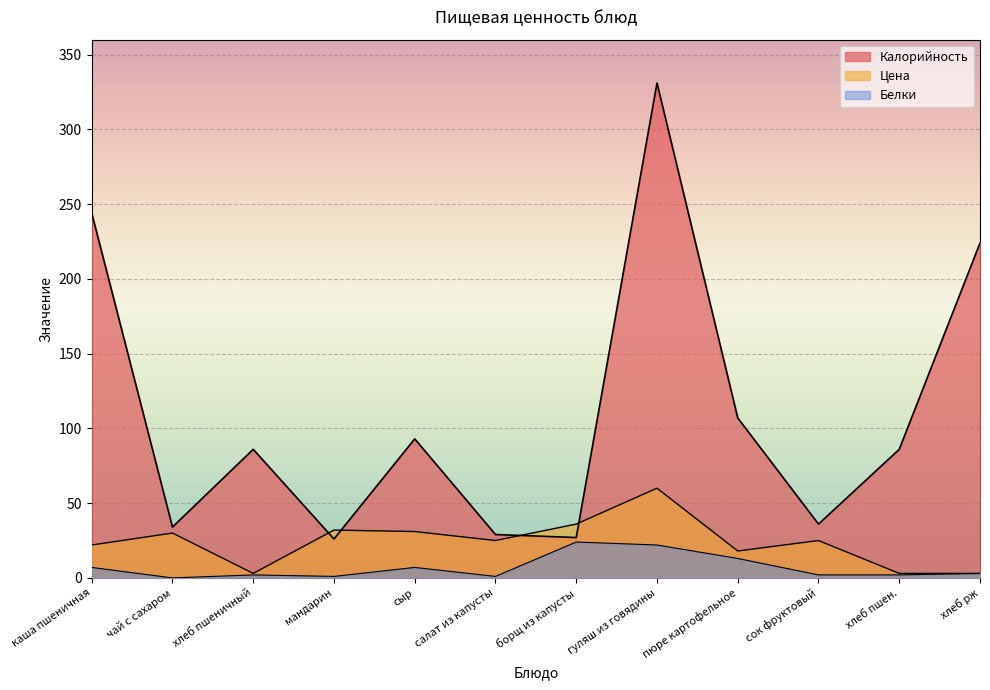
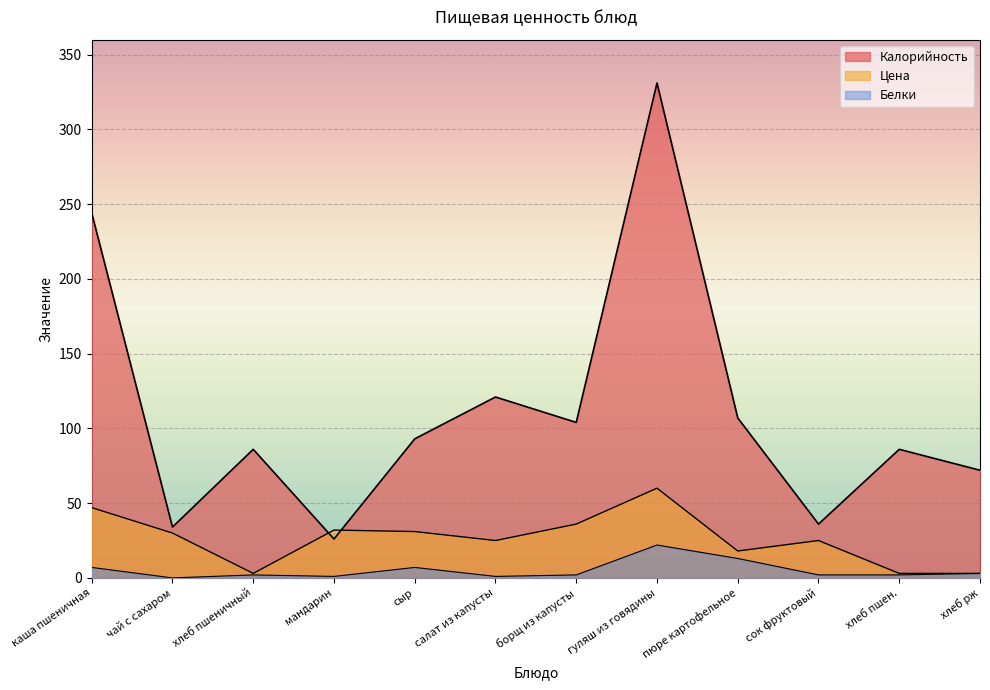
  {
    "Калорийность": {
      "каша пшеничная": 244,
      "чай с сахаром": 34,
      "хлеб пшеничный": 86,
      "мандарин": 26,
      "сыр": 93,
-     "салат из капусты": 29,
-     "борщ из капусты": 27,
+     "салат из капусты": 121,
+     "борщ из капусты": 104,
      "гуляш из говядины": 331,
      "пюре картофельное": 107,
      "сок фруктовый": 36,
      "хлеб пшен.": 86,
-     "хлеб рж": 224
+     "хлеб рж": 72
    },
    "Цена": {
-     "каша пшеничная": 22,
+     "каша пшеничная": 47,
      "чай с сахаром": 30,
      "мандарин": 32,
      "сыр": 31,
      "салат из капусты": 25,
      "борщ из капусты": 36,
      "гуляш из говядины": 60,
      "пюре картофельное": 18,
      "сок фруктовый": 25
    },
    "Белки": {
      "каша пшеничная": 7,
      "чай с сахаром": 0,
      "мандарин": 1,
      "сыр": 7,
      "салат из капусты": 1,
-     "борщ из капусты": 24,
+     "борщ из капусты": 2,
      "гуляш из говядины": 22,
      "пюре картофельное": 13,
      "сок фруктовый": 2
    }
  }
